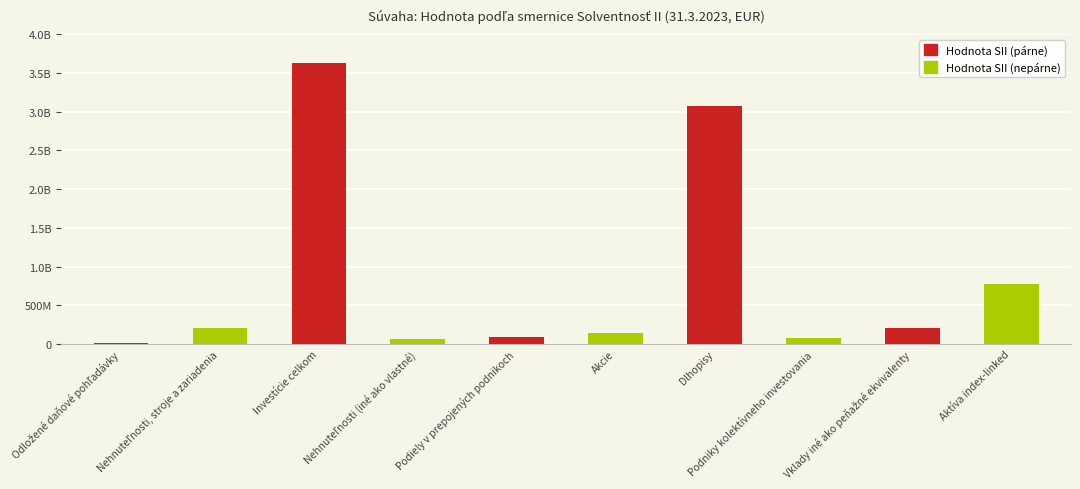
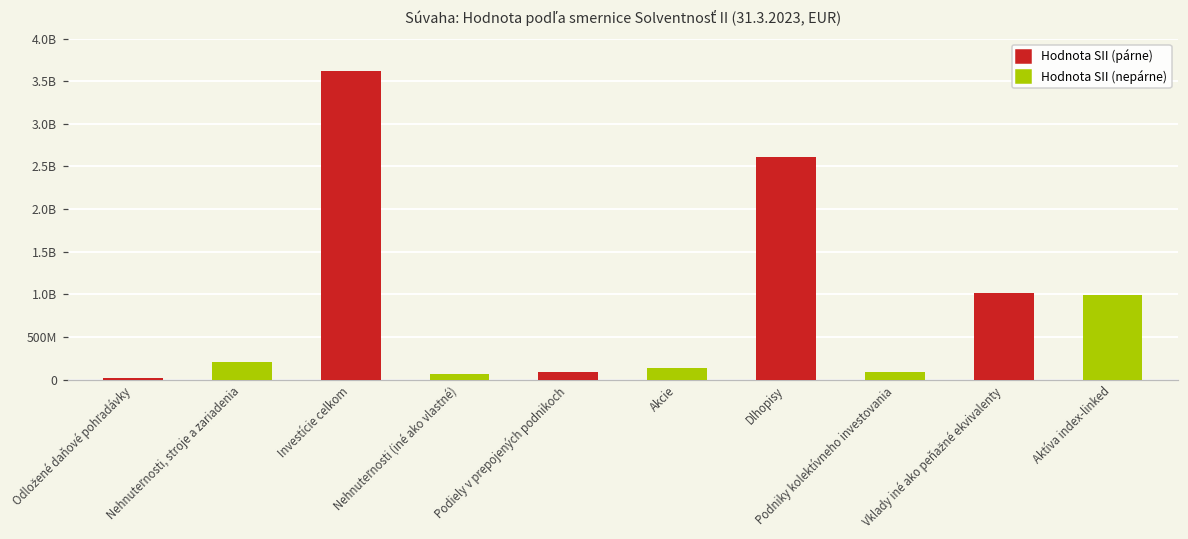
  {
    "Nehnuteľnosti, stroje a zariadenia": 200000000,
    "Investície celkom": 3600000000,
    "Nehnuteľnosti (iné ako vlastné)": 100000000,
    "Podiely v prepojených podnikoch": 100000000,
    "Akcie": 100000000,
-   "Dlhopisy": 3100000000,
+   "Dlhopisy": 2600000000,
    "Podniky kolektívneho investovania": 100000000,
-   "Vklady iné ako peňažné ekvivalenty": 200000000,
-   "Aktíva index-linked": 800000000
+   "Vklady iné ako peňažné ekvivalenty": 1000000000,
+   "Aktíva index-linked": 1000000000
  }
